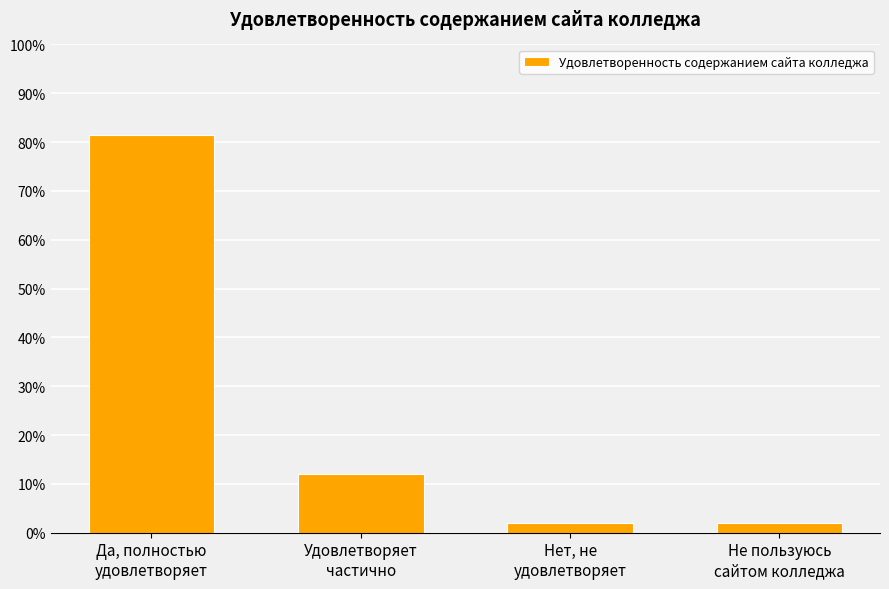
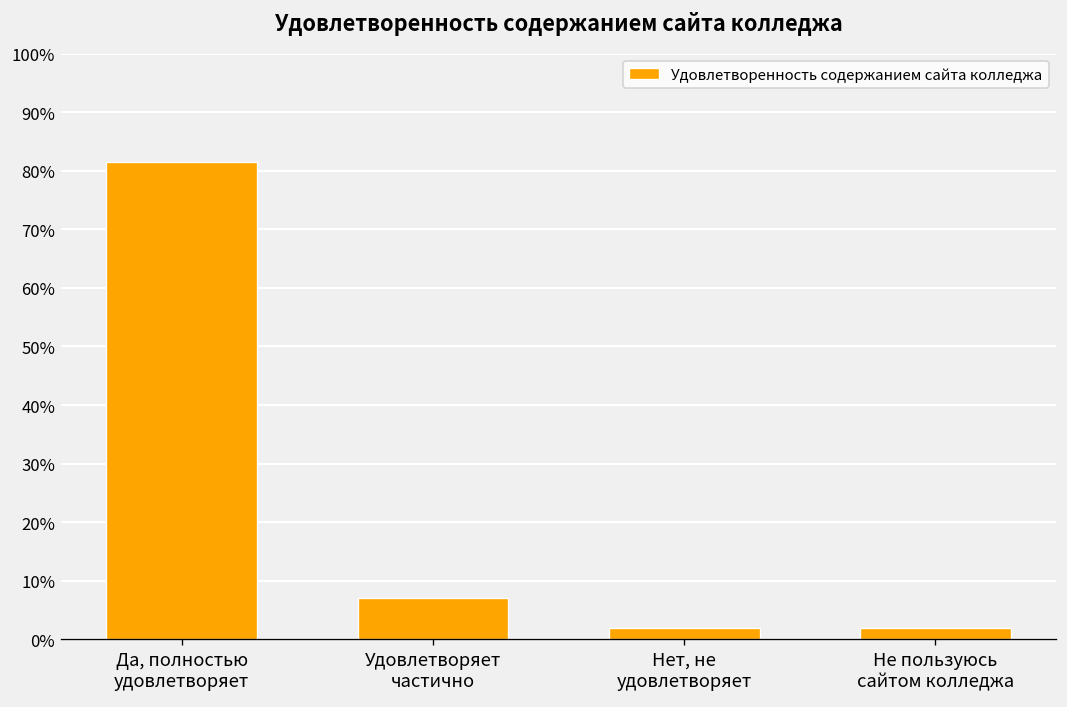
  {
    "Да, полностью удовлетворяет": "82%",
-   "Удовлетворяет частично": "12%",
+   "Удовлетворяет частично": "7%",
    "Нет, не удовлетворяет": "2%",
    "Не пользуюсь сайтом колледжа": "2%"
  }
